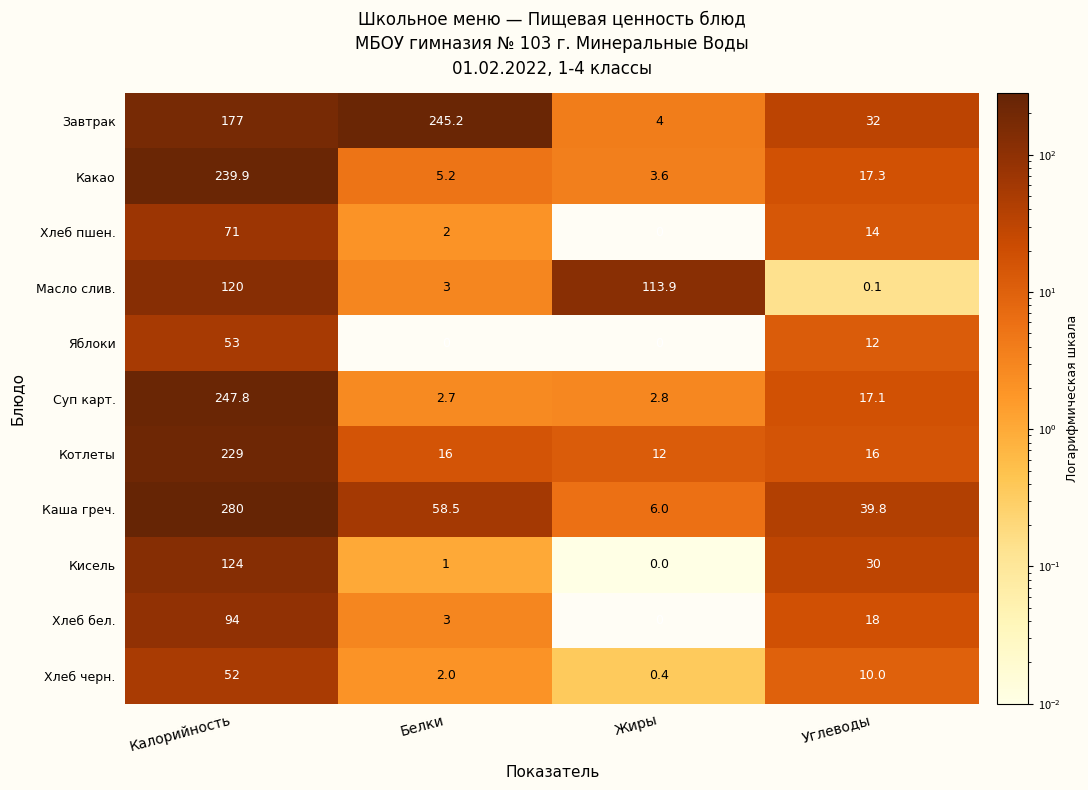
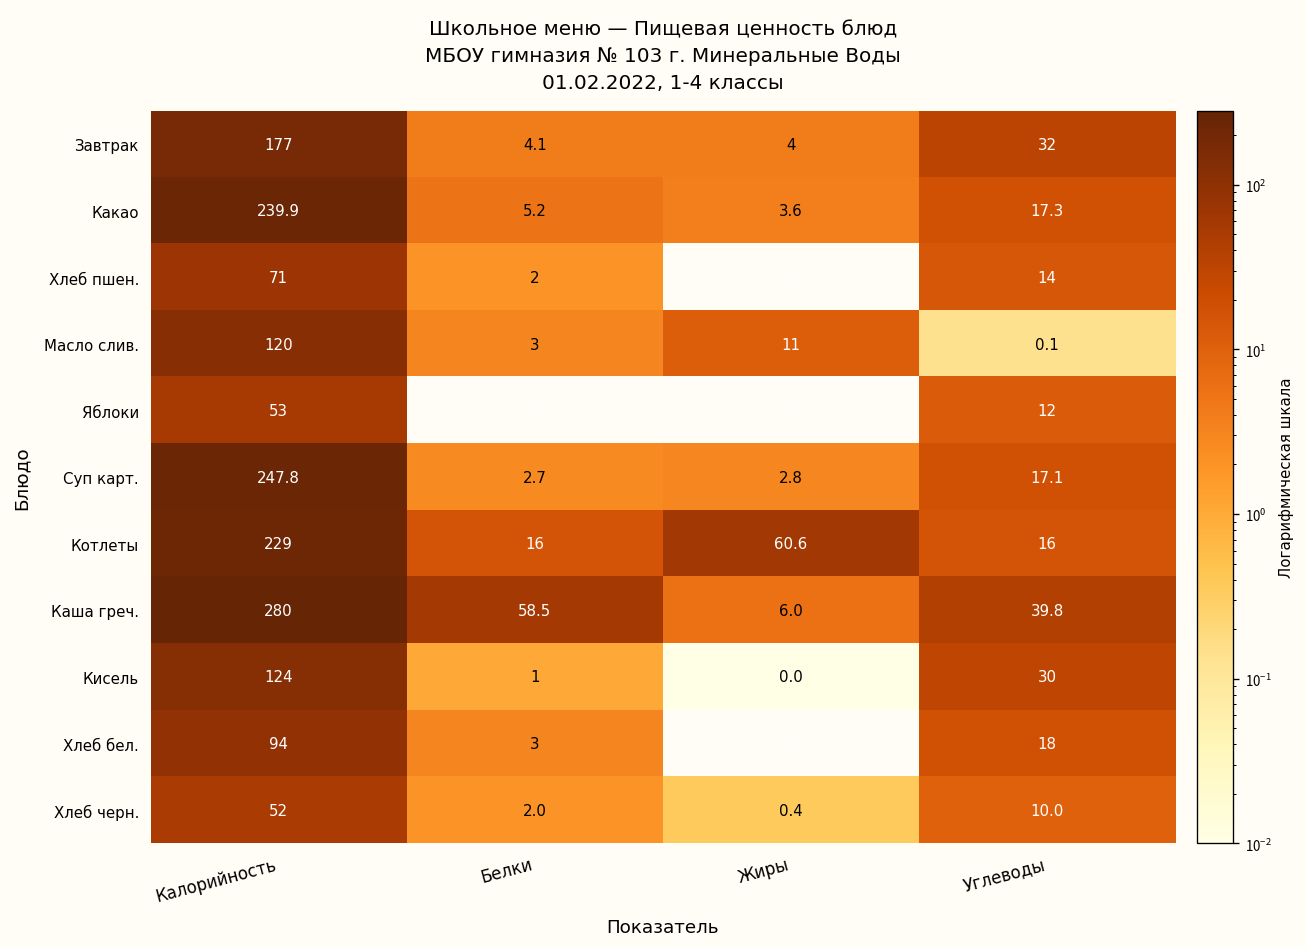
  {
    "Завтрак": {
      "Калорийность": 177,
-     "Белки": 245.2,
+     "Белки": 4.1,
      "Жиры": 4,
      "Углеводы": 32
    },
    "Какао": {
      "Калорийность": 239.9,
      "Белки": 5.2,
      "Жиры": 3.6,
      "Углеводы": 17.3
    },
    "Хлеб пшен.": {
      "Калорийность": 71,
      "Белки": 2,
      "Углеводы": 14
    },
    "Масло слив.": {
      "Калорийность": 120,
      "Белки": 3,
-     "Жиры": 113.9,
+     "Жиры": 11,
      "Углеводы": 0.1
    },
    "Яблоки": {
      "Калорийность": 53,
      "Углеводы": 12
    },
    "Суп карт.": {
      "Калорийность": 247.8,
      "Белки": 2.7,
      "Жиры": 2.8,
      "Углеводы": 17.1
    },
    "Котлеты": {
      "Калорийность": 229,
      "Белки": 16,
-     "Жиры": 12,
+     "Жиры": 60.6,
      "Углеводы": 16
    },
    "Каша греч.": {
      "Калорийность": 280,
      "Белки": 58.5,
      "Жиры": 6.0,
      "Углеводы": 39.8
    },
    "Кисель": {
      "Калорийность": 124,
      "Белки": 1,
      "Жиры": 0.0,
      "Углеводы": 30
    },
    "Хлеб бел.": {
      "Калорийность": 94,
      "Белки": 3,
      "Углеводы": 18
    },
    "Хлеб черн.": {
      "Калорийность": 52,
      "Белки": 2.0,
      "Жиры": 0.4,
      "Углеводы": 10.0
    }
  }
